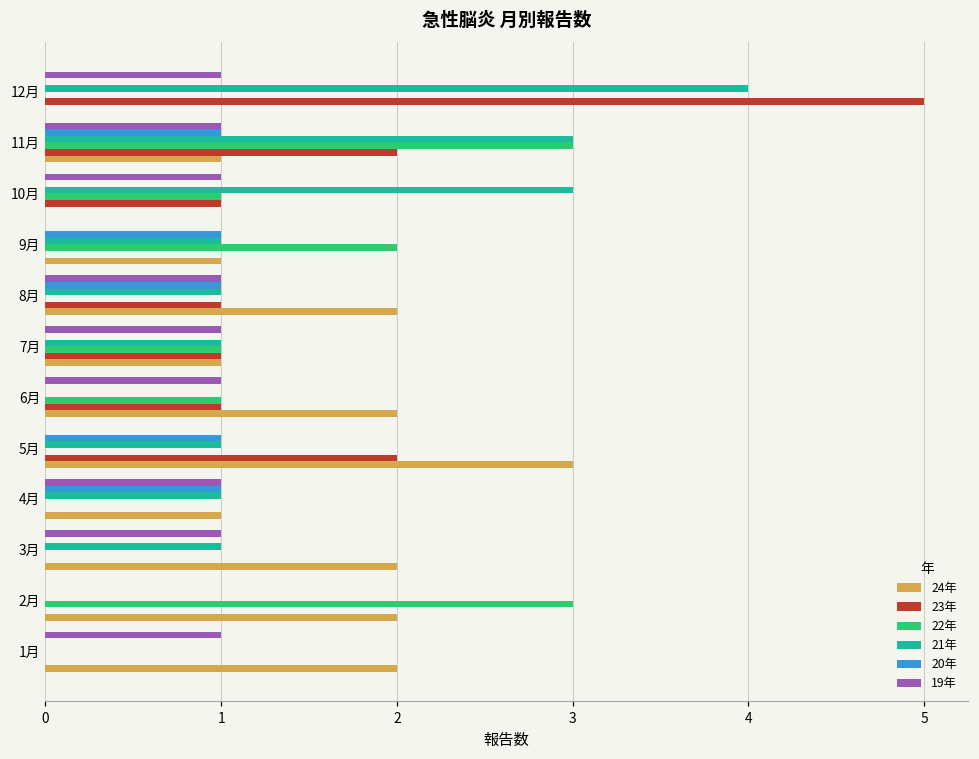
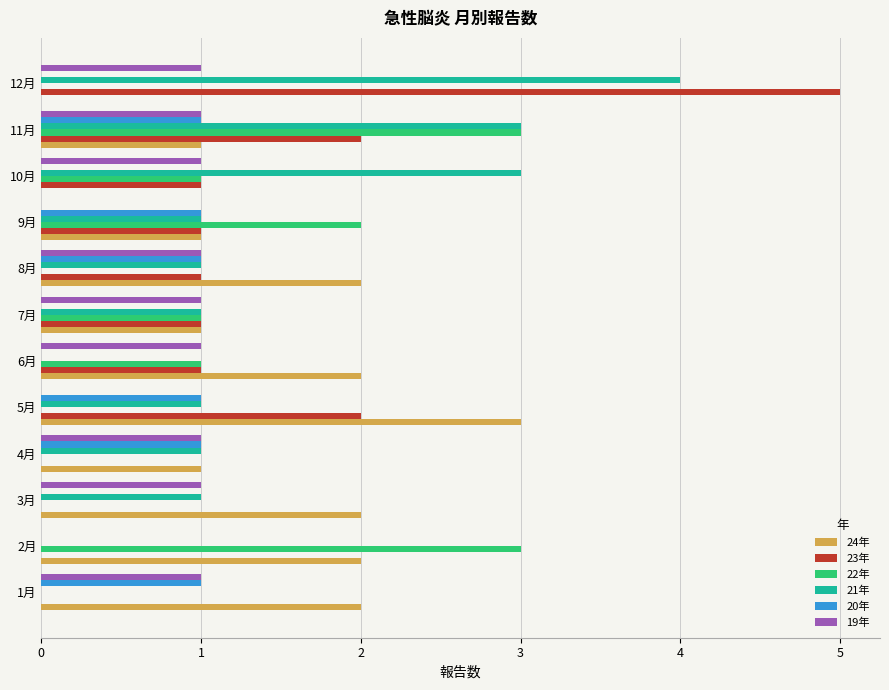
  {
    "24年": {
      "12月": 0,
      "11月": 1,
      "10月": 0,
      "9月": 1,
      "8月": 2,
      "7月": 1,
      "6月": 2,
      "5月": 3,
      "4月": 1,
      "3月": 2,
      "2月": 2,
      "1月": 2
    },
    "23年": {
      "12月": 5,
      "11月": 2,
      "10月": 1,
-     "9月": 0,
+     "9月": 1,
      "8月": 1,
      "7月": 1,
      "6月": 1,
      "5月": 2,
      "4月": 0,
      "3月": 0,
      "2月": 0,
      "1月": 0
    },
    "20年": {
      "12月": 0,
      "11月": 1,
      "10月": 0,
      "9月": 1,
      "8月": 1,
      "7月": 0,
      "6月": 0,
      "5月": 1,
      "4月": 1,
      "3月": 0,
      "2月": 0,
-     "1月": 0
+     "1月": 1
    },
    "19年": {
      "12月": 1,
      "11月": 1,
      "10月": 1,
      "9月": 0,
      "8月": 1,
      "7月": 1,
      "6月": 1,
      "5月": 0,
      "4月": 1,
      "3月": 1,
      "2月": 0,
      "1月": 1
    }
  }
